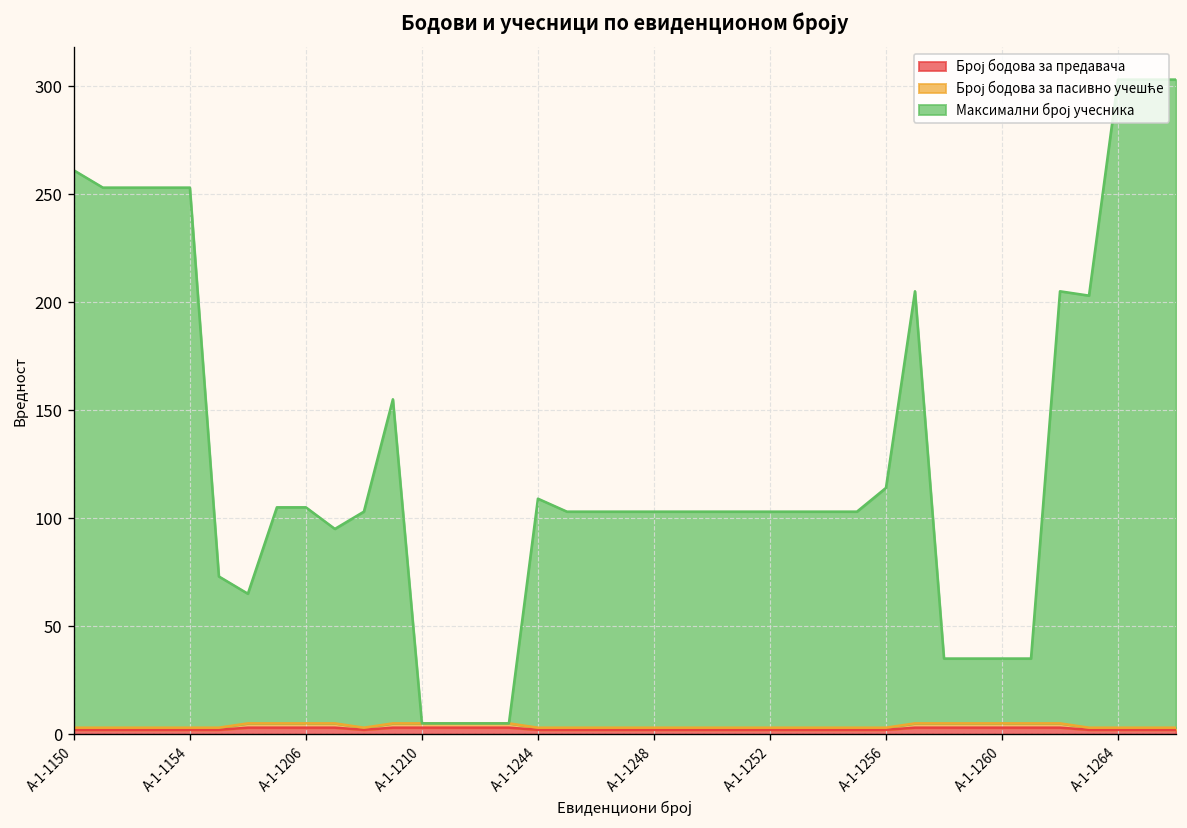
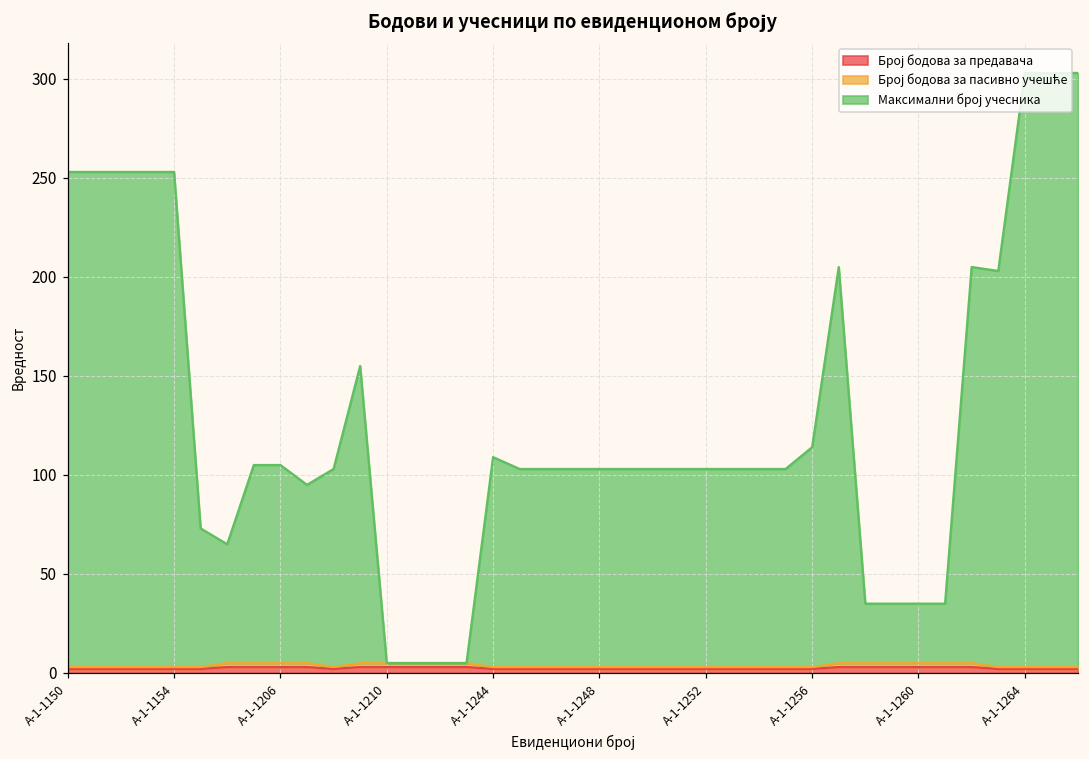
  {
    "Број бодова за предавача": {
      "А-1-1206": 3,
      "А-1-1210": 3,
      "А-1-1260": 3
    },
    "Број бодова за пасивно учешће": {
      "А-1-1206": 2,
      "А-1-1260": 2
    },
    "Максимални број учесника": {
-     "А-1-1150": 258,
+     "А-1-1150": 250,
      "А-1-1154": 250,
      "А-1-1206": 100,
      "А-1-1244": 106,
      "А-1-1248": 100,
      "А-1-1252": 100,
      "А-1-1256": 111,
      "А-1-1260": 30
    }
  }
